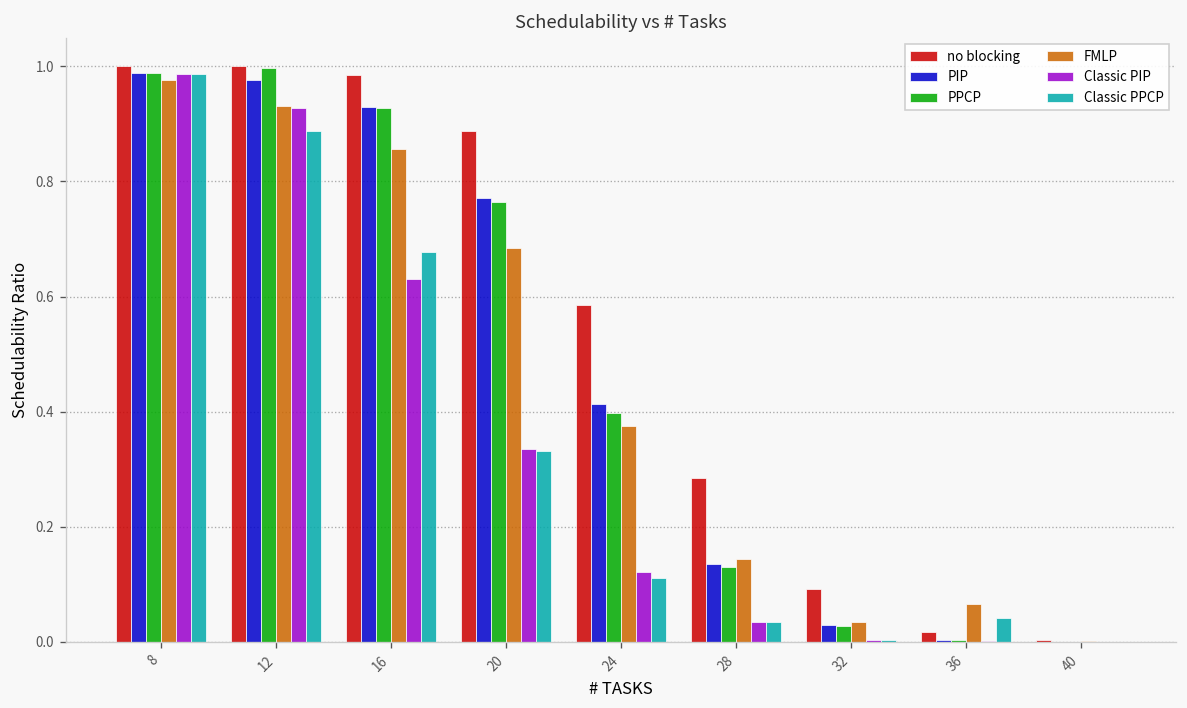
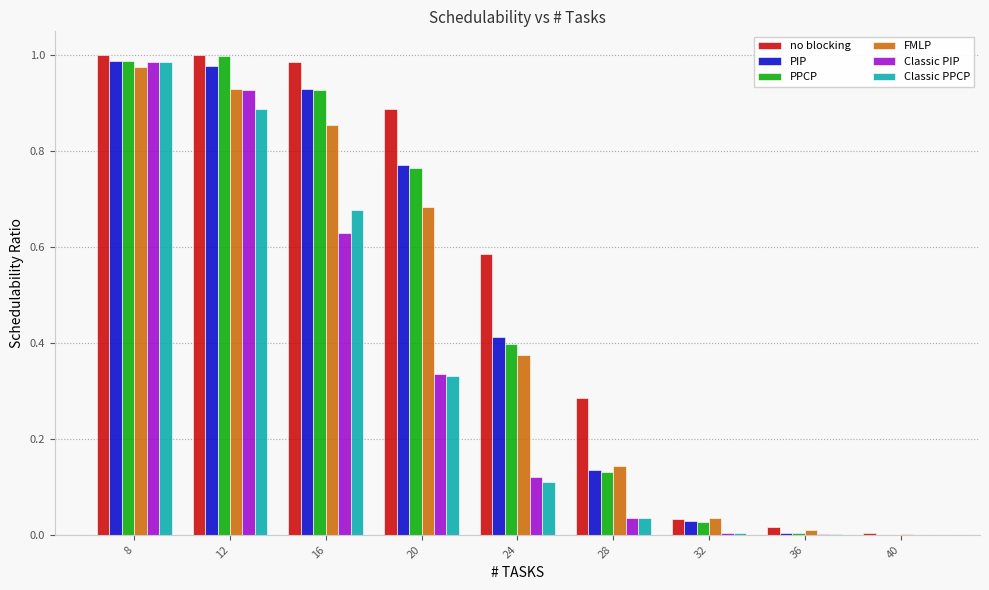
  {
    "no blocking": {
      "8": 1.00,
      "12": 1.00,
      "16": 0.99,
      "20": 0.89,
      "24": 0.58,
      "28": 0.28,
-     "32": 0.09,
+     "32": 0.03,
      "36": 0.02
    },
    "PIP": {
      "8": 0.99,
      "12": 0.98,
      "16": 0.93,
      "20": 0.77,
      "24": 0.41,
      "28": 0.14,
      "32": 0.03,
      "40": 0.00
    },
    "PPCP": {
      "8": 0.99,
      "12": 1.00,
      "16": 0.93,
      "20": 0.76,
      "24": 0.40,
      "28": 0.13,
      "32": 0.03,
      "40": 0.00
    },
    "FMLP": {
      "8": 0.98,
      "12": 0.93,
      "16": 0.86,
      "20": 0.68,
      "24": 0.37,
      "28": 0.14,
      "32": 0.04,
-     "36": 0.07
+     "36": 0.01
    },
    "Classic PIP": {
      "8": 0.99,
      "12": 0.93,
      "16": 0.63,
      "20": 0.33,
      "24": 0.12,
      "28": 0.04,
      "40": 0.00
    },
    "Classic PPCP": {
      "8": 0.99,
      "12": 0.89,
      "16": 0.68,
      "20": 0.33,
      "24": 0.11,
      "28": 0.03,
-     "36": 0.04,
+     "36": 0.00,
      "40": 0.00
    }
  }
